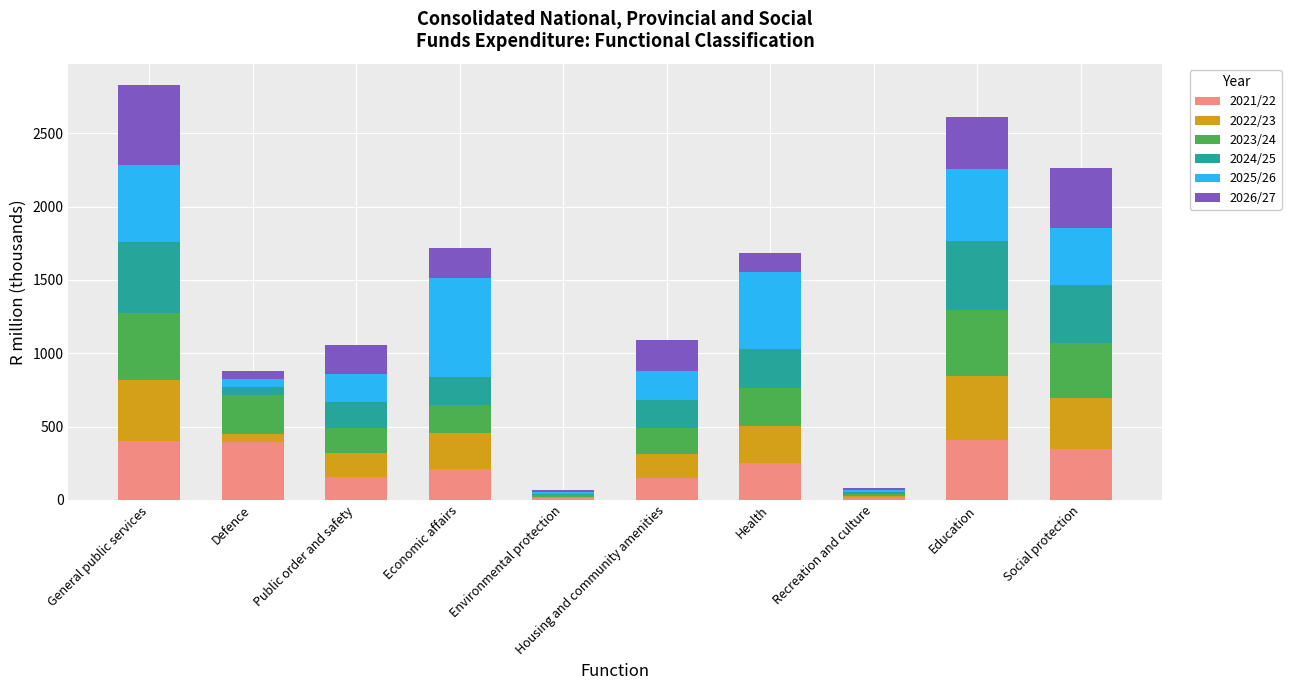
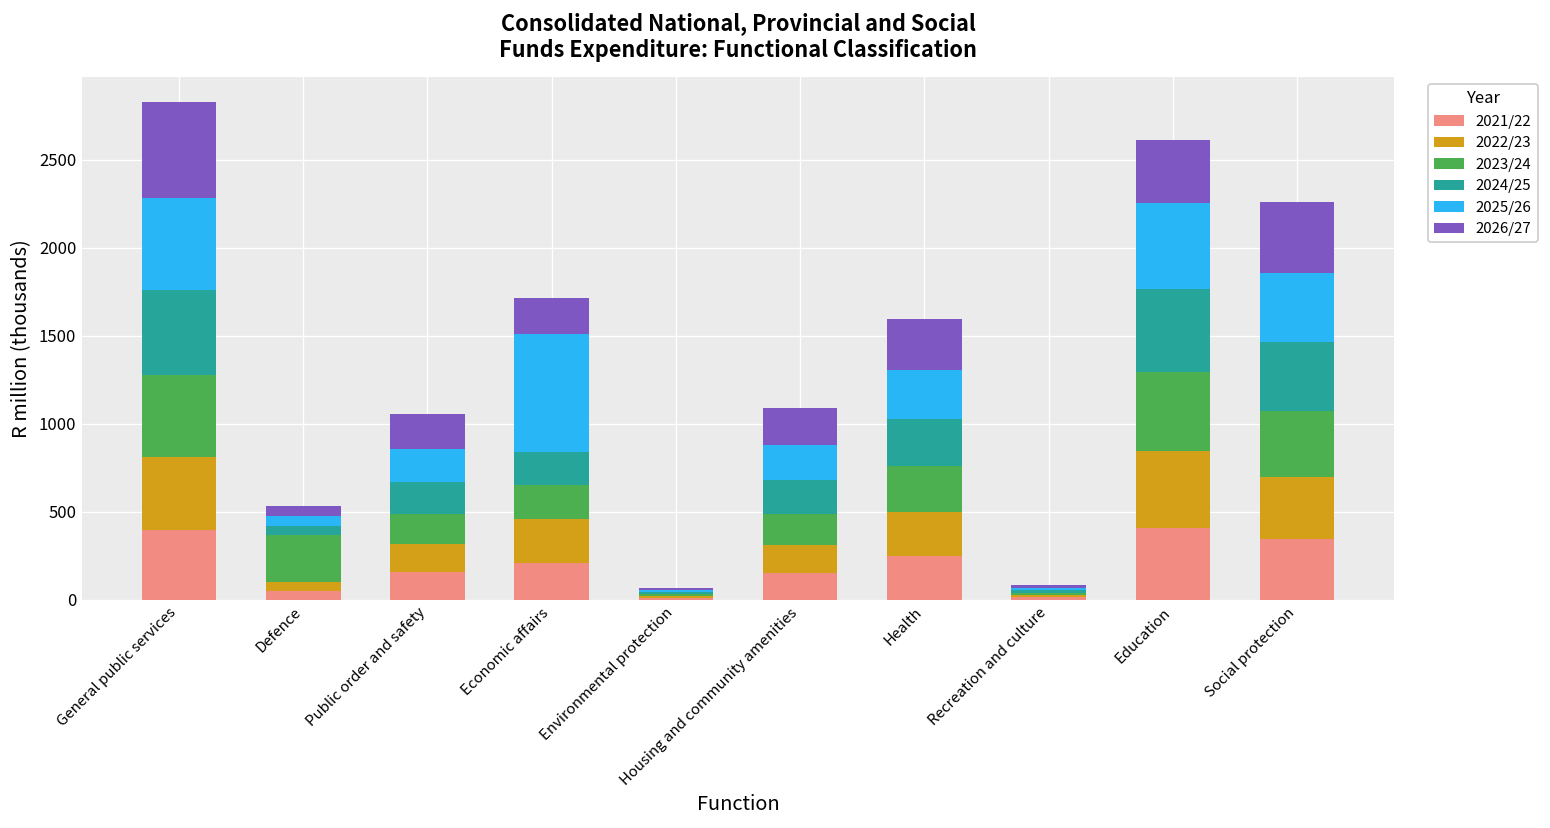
  {
    "2021/22": {
      "General public services": 400,
-     "Defence": 400,
+     "Defence": 50,
      "Public order and safety": 160,
      "Economic affairs": 210,
      "Housing and community amenities": 150,
      "Health": 250,
      "Education": 410,
      "Social protection": 350
    },
    "2022/23": {
      "General public services": 420,
      "Defence": 50,
      "Public order and safety": 160,
      "Economic affairs": 240,
      "Housing and community amenities": 160,
      "Health": 250,
      "Education": 440,
      "Social protection": 350
    },
    "2023/24": {
      "General public services": 460,
      "Defence": 270,
      "Public order and safety": 170,
      "Economic affairs": 190,
      "Housing and community amenities": 180,
      "Health": 260,
      "Education": 450,
      "Social protection": 370
    },
    "2024/25": {
      "General public services": 480,
      "Defence": 50,
      "Public order and safety": 180,
      "Economic affairs": 190,
      "Housing and community amenities": 190,
      "Health": 270,
      "Education": 470,
      "Social protection": 390
    },
    "2025/26": {
      "General public services": 520,
      "Defence": 50,
      "Public order and safety": 190,
      "Economic affairs": 670,
      "Housing and community amenities": 200,
-     "Health": 520,
+     "Health": 280,
      "Education": 490,
      "Social protection": 390
    },
    "2026/27": {
      "General public services": 550,
      "Defence": 60,
      "Public order and safety": 200,
      "Economic affairs": 200,
      "Housing and community amenities": 210,
-     "Health": 130,
+     "Health": 290,
      "Education": 360,
      "Social protection": 400
    }
  }
